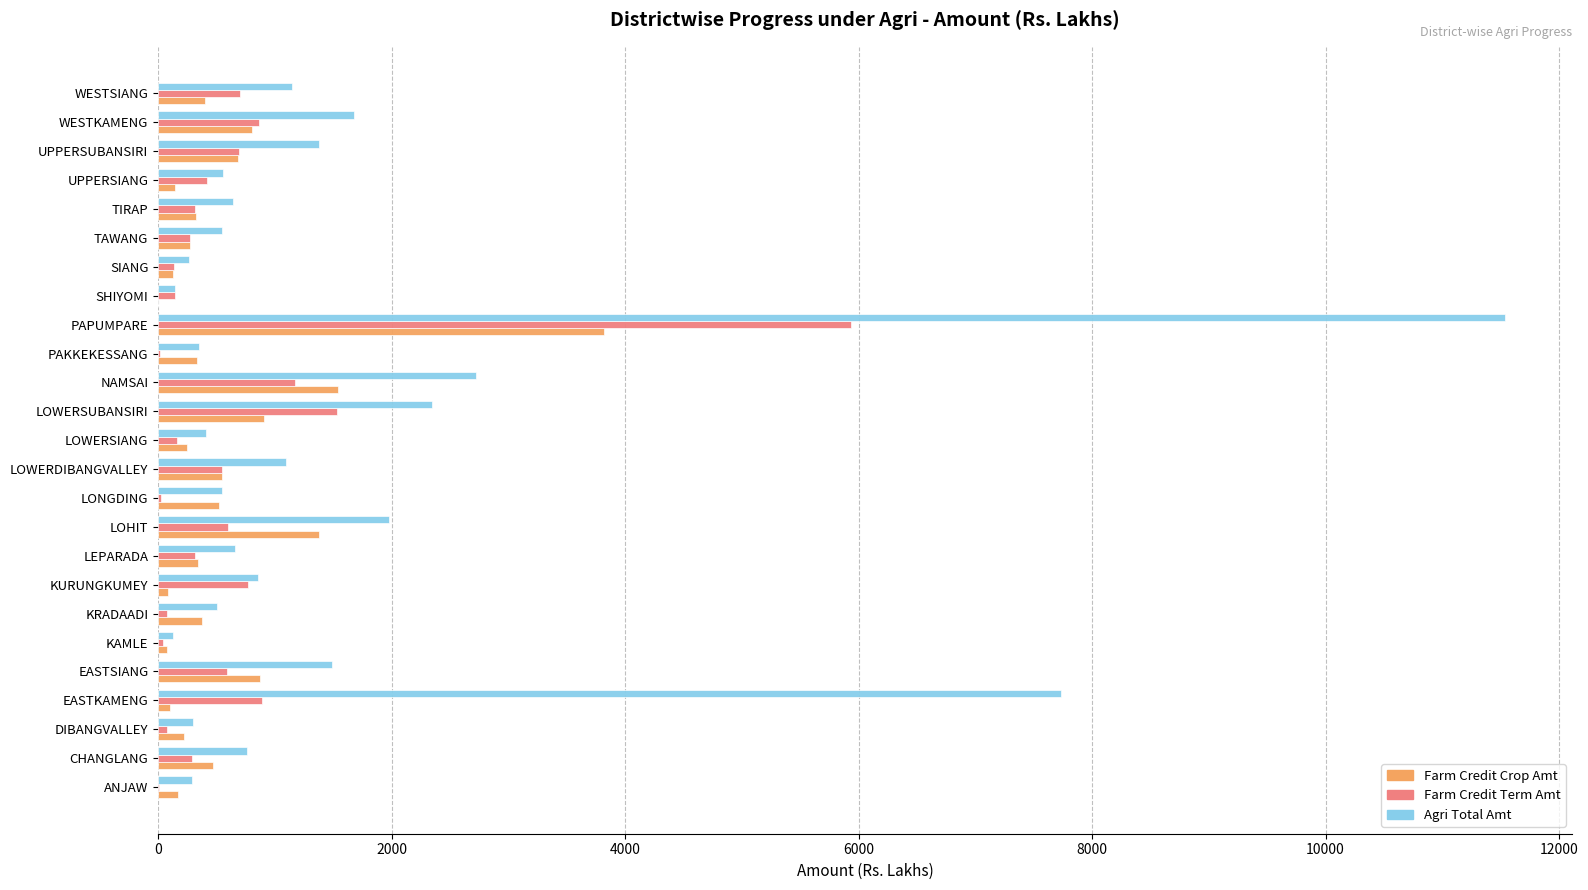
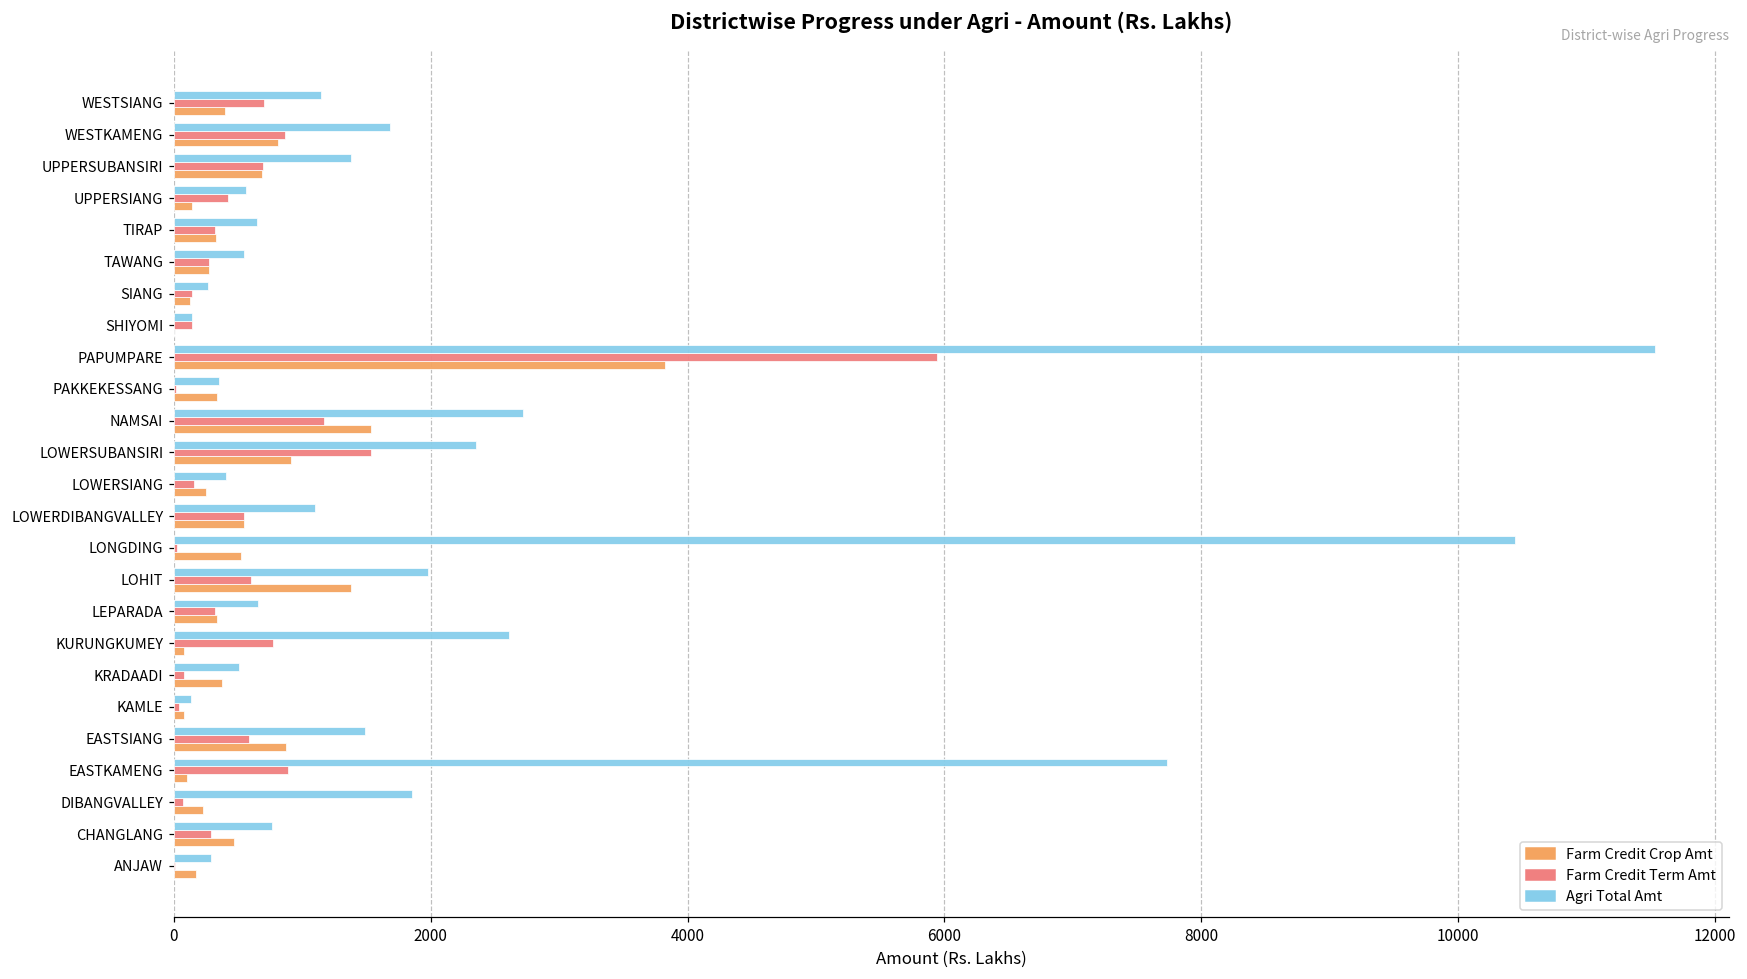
  {
    "Agri Total Amt": {
      "WESTSIANG": 1150,
      "WESTKAMENG": 1680,
      "UPPERSUBANSIRI": 1380,
      "UPPERSIANG": 560,
      "TIRAP": 640,
      "TAWANG": 540,
      "SIANG": 260,
      "SHIYOMI": 140,
      "PAPUMPARE": 11540,
      "PAKKEKESSANG": 350,
      "NAMSAI": 2720,
      "LOWERSUBANSIRI": 2350,
      "LOWERSIANG": 410,
      "LOWERDIBANGVALLEY": 1100,
-     "LONGDING": 550,
+     "LONGDING": 10440,
      "LOHIT": 1980,
      "LEPARADA": 660,
-     "KURUNGKUMEY": 850,
+     "KURUNGKUMEY": 2610,
      "KRADAADI": 510,
      "KAMLE": 130,
      "EASTSIANG": 1490,
      "EASTKAMENG": 7740,
-     "DIBANGVALLEY": 300,
+     "DIBANGVALLEY": 1850,
      "CHANGLANG": 760,
      "ANJAW": 290
    }
  }
